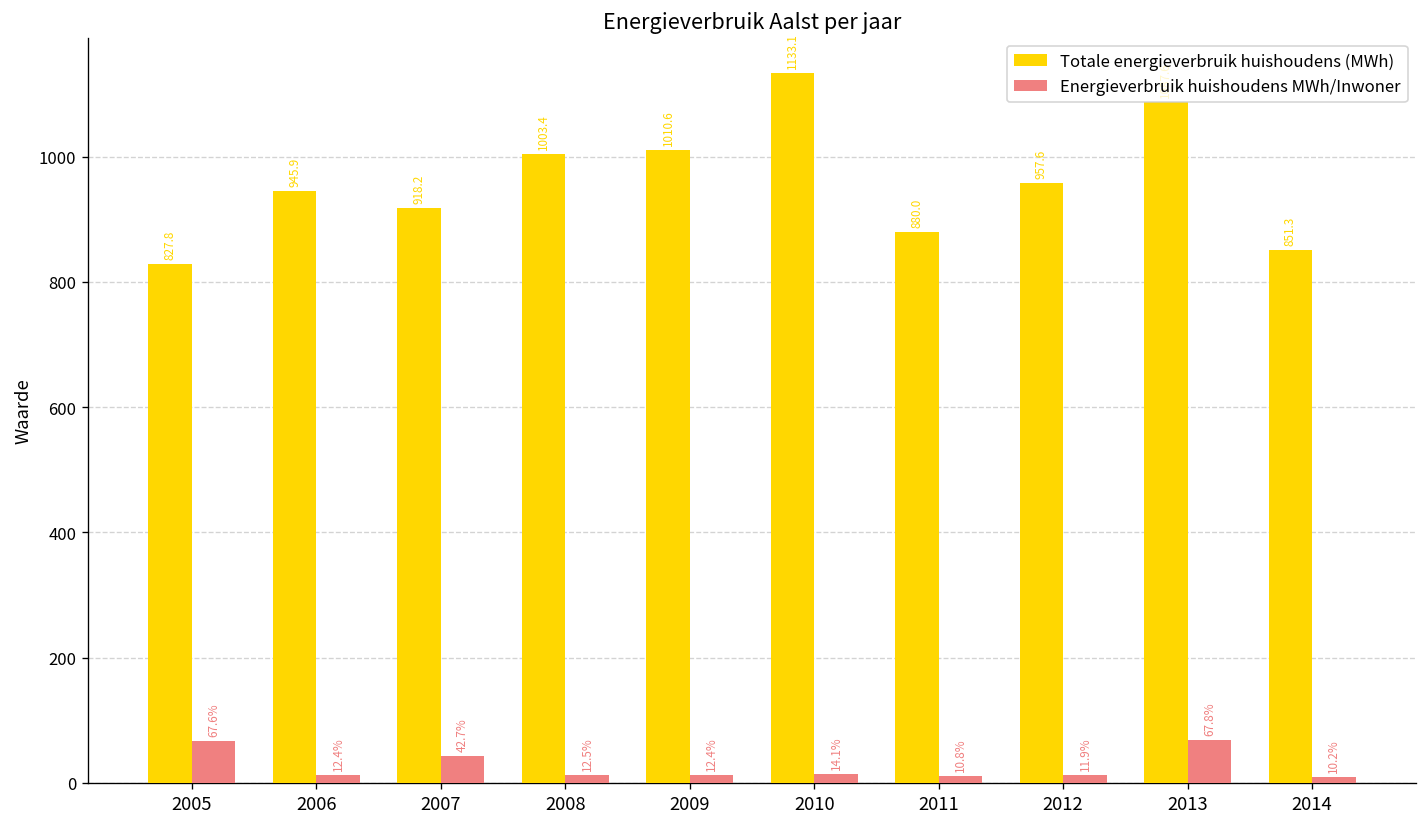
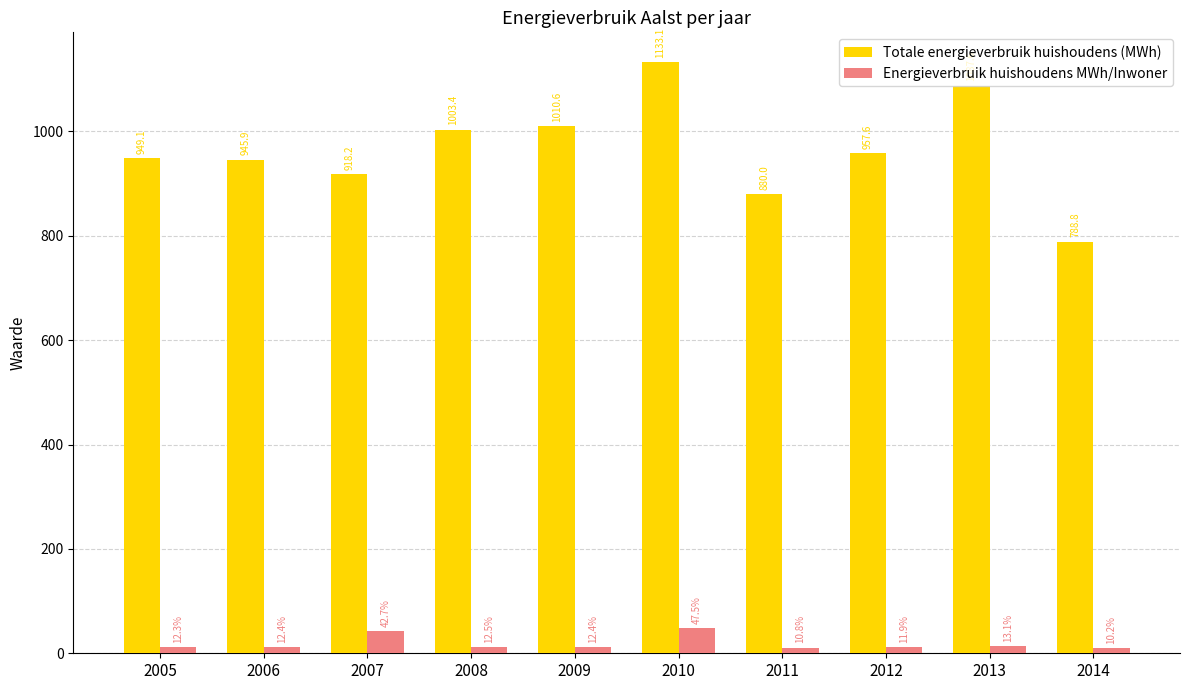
  {
    "Totale energieverbruik huishoudens (MWh)": {
-     "2005": "827.8",
+     "2005": "949.1",
      "2006": "945.9",
      "2007": "918.2",
      "2008": "1003.4",
      "2009": "1010.6",
      "2010": "1133.1",
      "2011": "880.0",
      "2012": "957.6",
-     "2014": "851.3"
+     "2014": "788.8"
    },
    "Energieverbruik huishoudens MWh/Inwoner": {
-     "2005": "67.6%",
+     "2005": "12.3%",
      "2006": "12.4%",
      "2007": "42.7%",
      "2008": "12.5%",
      "2009": "12.4%",
-     "2010": "14.1%",
+     "2010": "47.5%",
      "2011": "10.8%",
      "2012": "11.9%",
-     "2013": "67.8%",
+     "2013": "13.1%",
      "2014": "10.2%"
    }
  }
